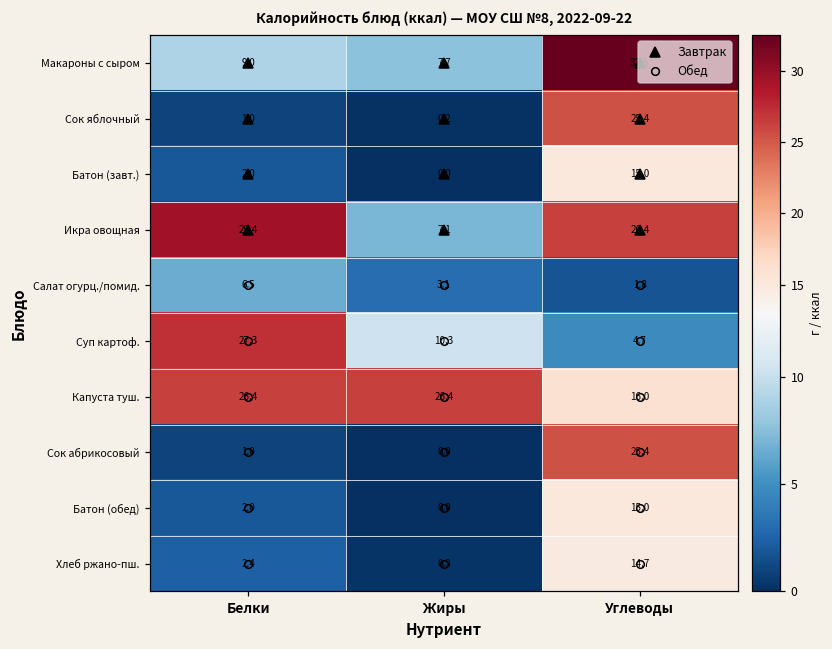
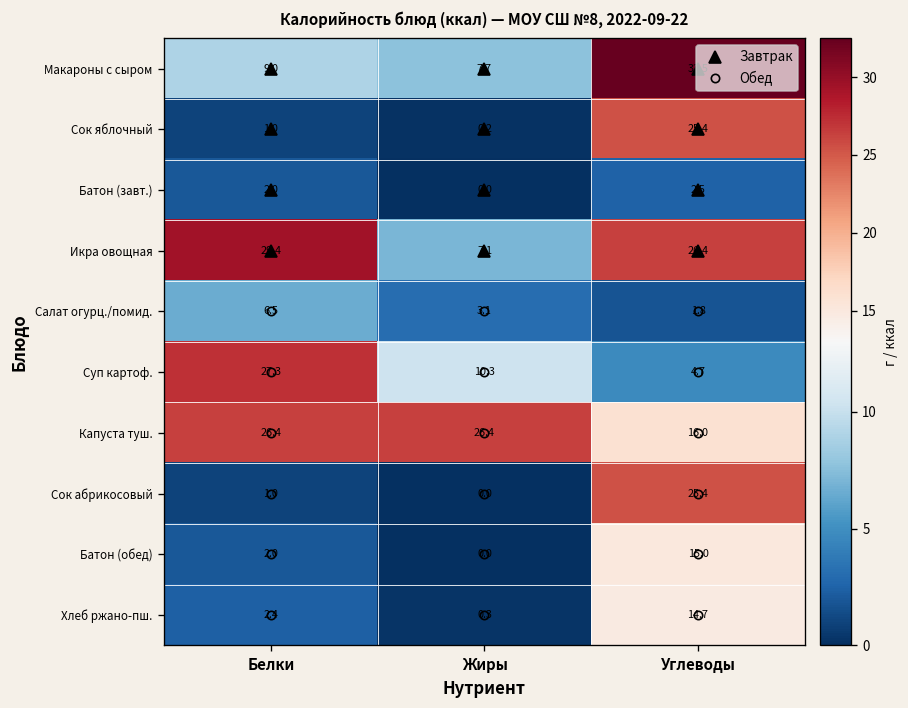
  {
    "Батон (завт.)": {
-     "Углеводы": 15.0
+     "Углеводы": 2.5
    }
  }
